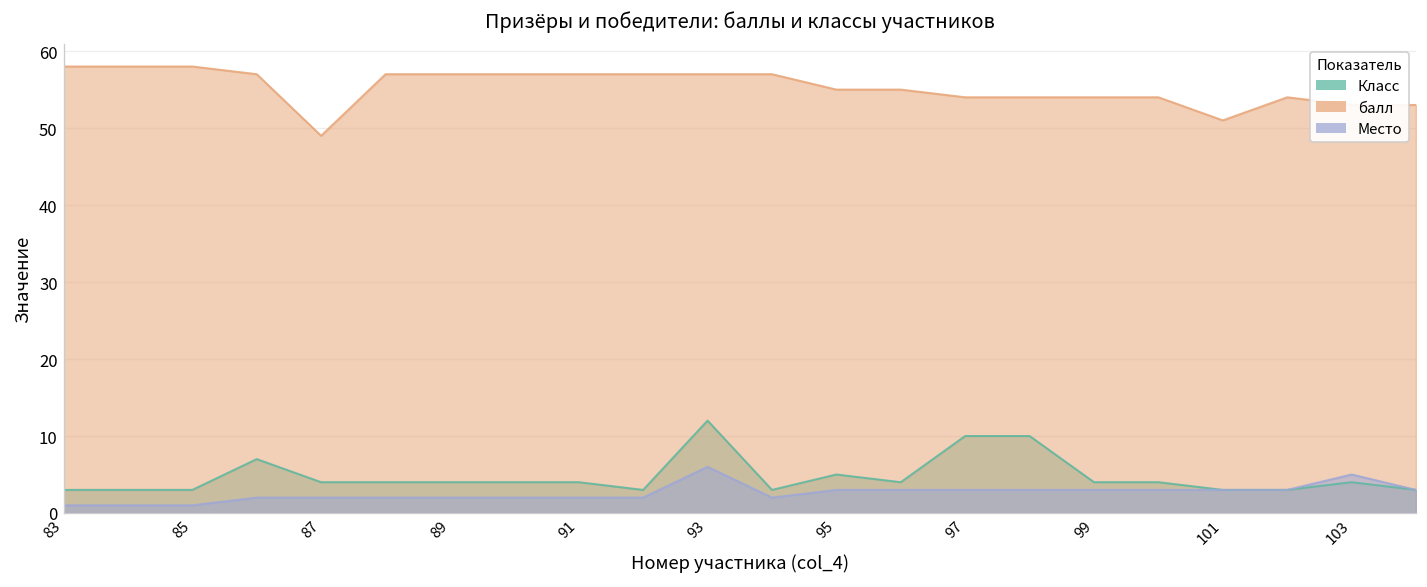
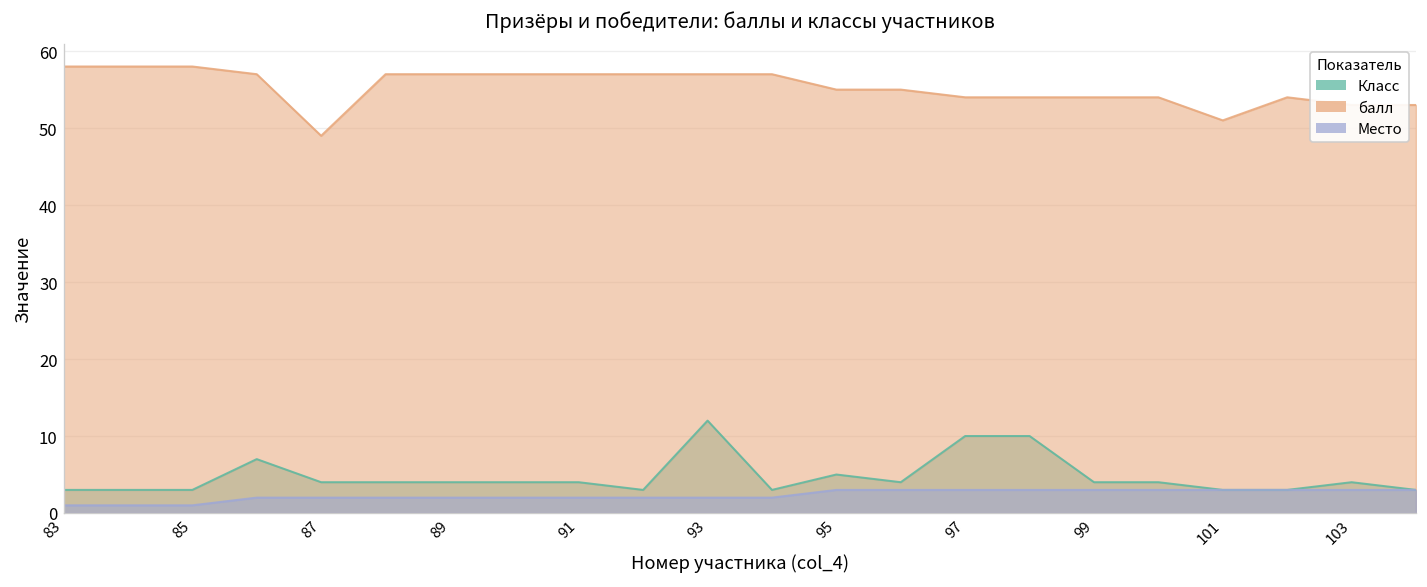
  {
    "Класс": {
      "83": 3,
      "85": 3,
      "87": 4,
      "89": 4,
      "91": 4,
      "93": 12,
      "95": 5,
      "97": 10,
      "99": 4,
      "103": 4
    },
    "балл": {
      "83": 58,
      "85": 58,
      "87": 49,
      "89": 57,
      "91": 57,
      "93": 57,
      "95": 55,
      "97": 54,
      "99": 54,
      "101": 51
    },
    "Место": {
      "83": 1,
      "85": 1,
      "87": 2,
      "89": 2,
      "91": 2,
-     "93": 6,
+     "93": 2,
      "95": 3,
      "97": 3,
      "99": 3,
-     "103": 5
+     "103": 3
    }
  }
